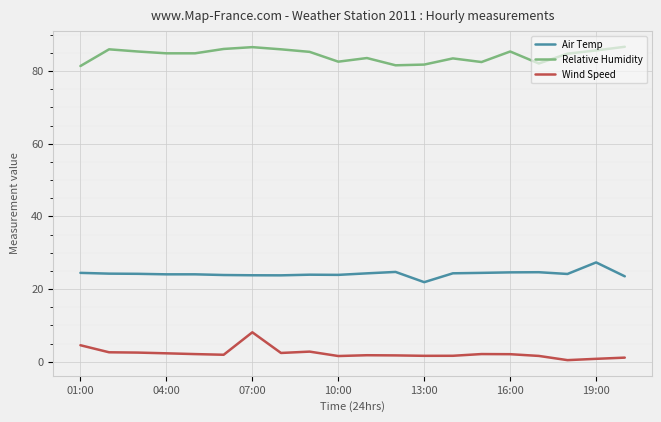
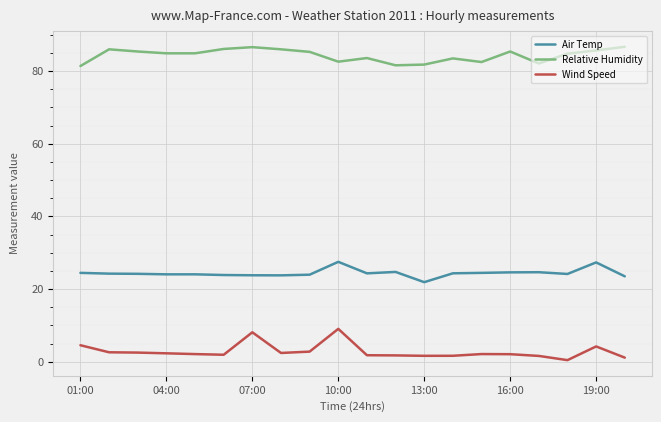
  {
    "Air Temp": {
      "01:00": 24,
      "04:00": 24,
      "07:00": 24,
-     "10:00": 24,
+     "10:00": 28,
      "13:00": 22,
      "16:00": 25,
      "19:00": 27
    },
    "Relative Humidity": {
      "01:00": 81,
      "04:00": 85,
      "07:00": 87,
      "10:00": 83,
      "13:00": 82,
      "16:00": 85
    },
    "Wind Speed": {
      "01:00": 5,
      "04:00": 2,
      "07:00": 8,
-     "10:00": 2,
+     "10:00": 9,
      "13:00": 2,
      "16:00": 2,
-     "19:00": 1
+     "19:00": 4
    }
  }
